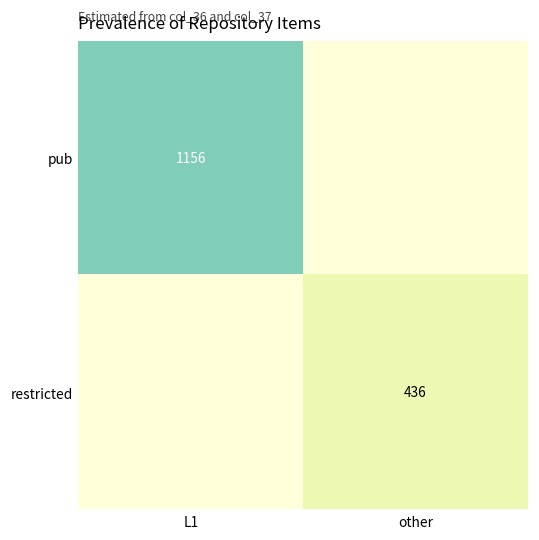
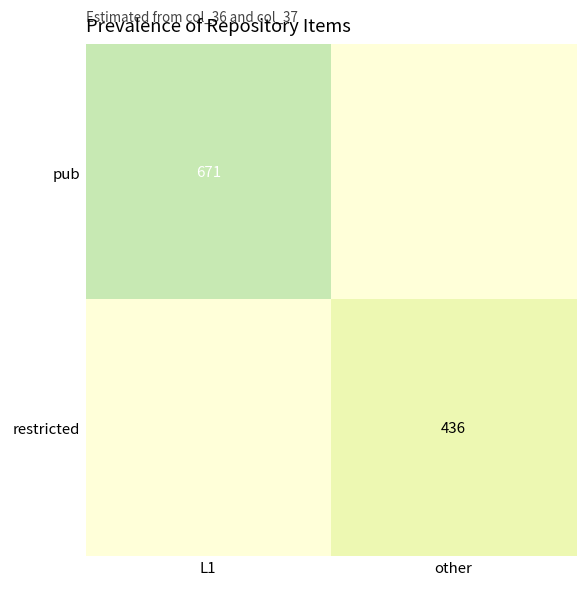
  {
    "pub": {
-     "L1": 1156
+     "L1": 671
    },
    "restricted": {
      "other": 436
    }
  }
